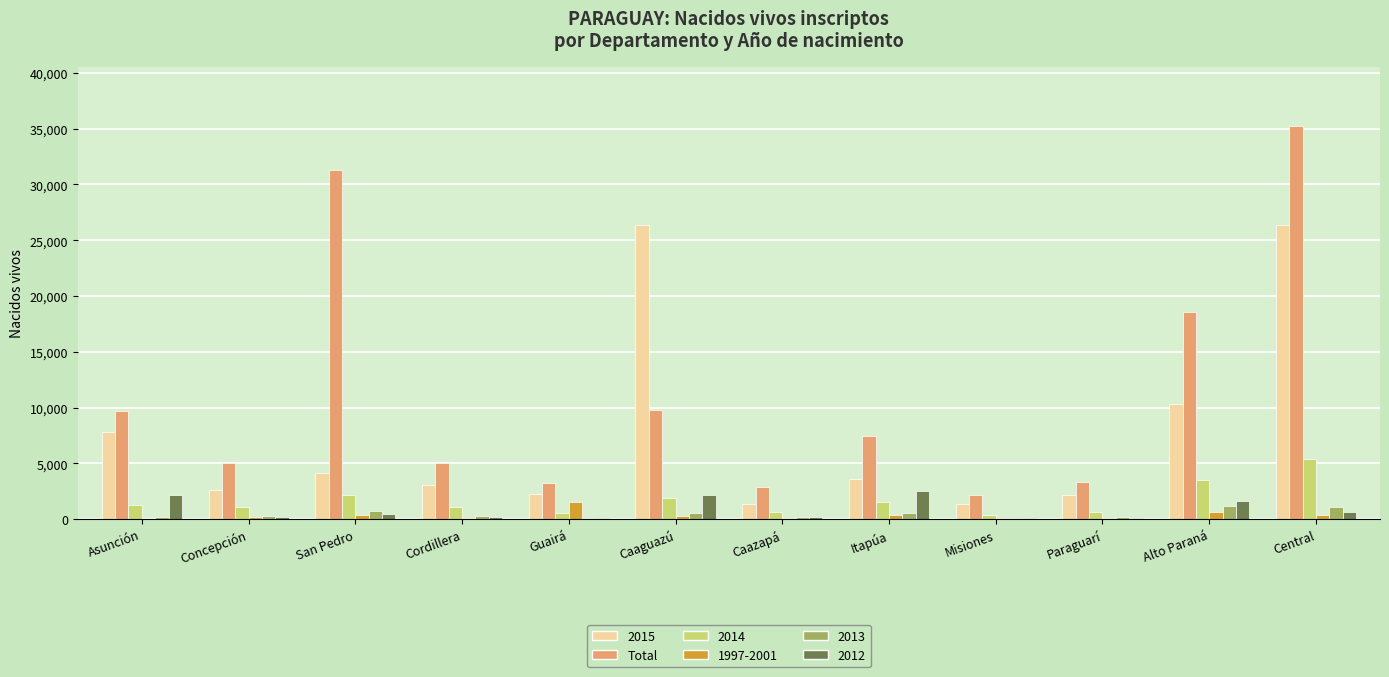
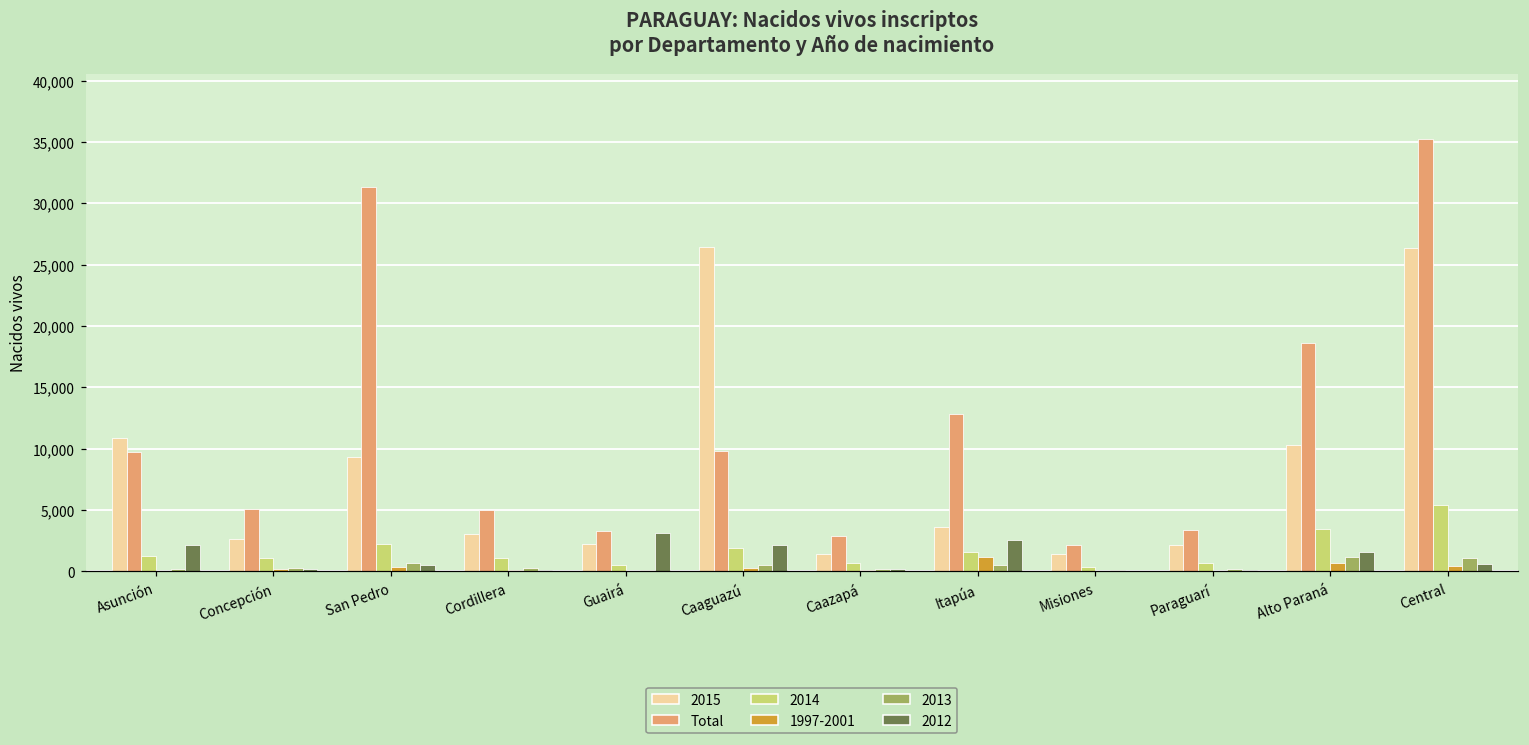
  {
    "2015": {
-     "Asunción": "7,800",
+     "Asunción": "10,900",
      "Concepción": "2,600",
-     "San Pedro": "4,200",
+     "San Pedro": "9,300",
      "Cordillera": "3,100",
      "Guairá": "2,200",
      "Caaguazú": "26,400",
      "Caazapá": "1,400",
      "Itapúa": "3,600",
      "Misiones": "1,400",
      "Paraguarí": "2,100",
      "Alto Paraná": "10,300",
      "Central": "26,300"
    },
    "Total": {
      "Asunción": "9,700",
      "Concepción": "5,000",
      "San Pedro": "31,300",
      "Cordillera": "5,000",
      "Guairá": "3,200",
      "Caaguazú": "9,800",
      "Caazapá": "2,900",
-     "Itapúa": "7,400",
+     "Itapúa": "12,800",
      "Misiones": "2,100",
      "Paraguarí": "3,400",
      "Alto Paraná": "18,600",
      "Central": "35,300"
    },
    "1997-2001": {
      "San Pedro": "300",
-     "Guairá": "1,500",
+     "Guairá": "100",
      "Caaguazú": "300",
-     "Itapúa": "300",
+     "Itapúa": "1,100",
      "Alto Paraná": "600",
      "Central": "400"
    },
    "2012": {
      "Asunción": "2,100",
      "San Pedro": "500",
-     "Guairá": "100",
+     "Guairá": "3,200",
      "Caaguazú": "2,100",
      "Itapúa": "2,500",
      "Alto Paraná": "1,600",
      "Central": "600"
    }
  }
